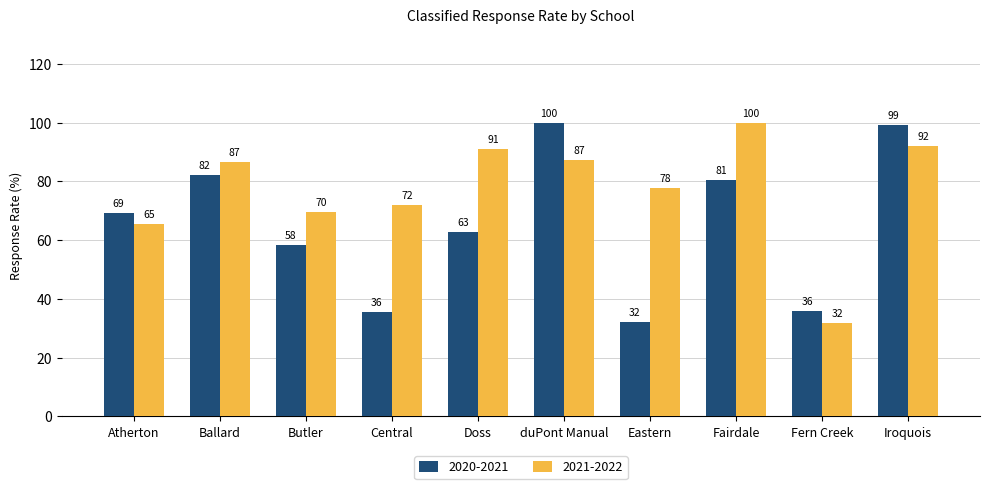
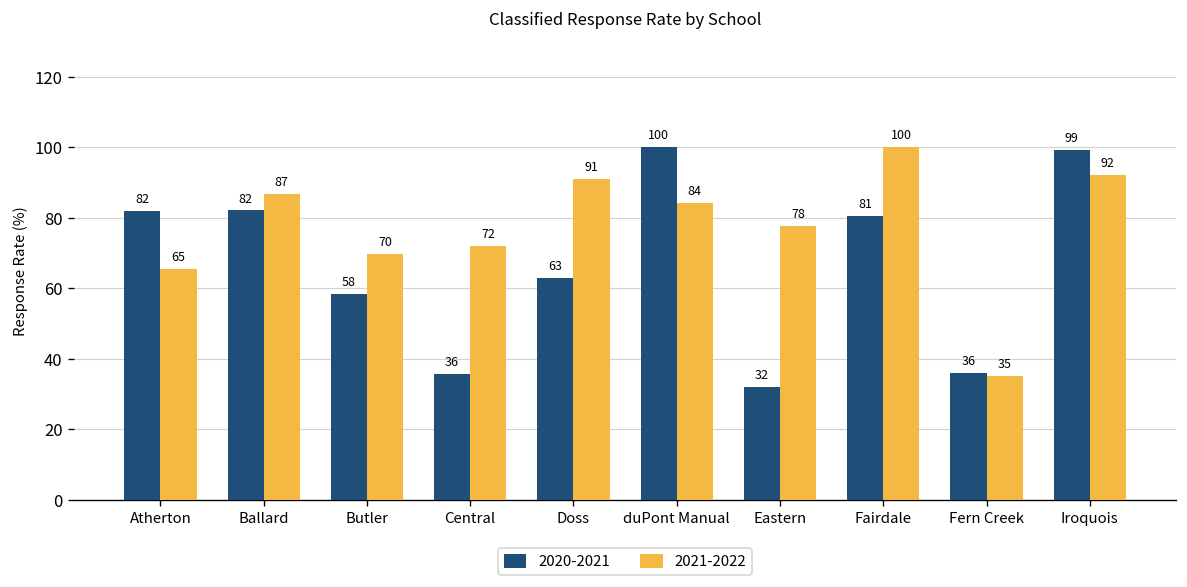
  {
    "2020-2021": {
-     "Atherton": 69,
+     "Atherton": 82,
      "Ballard": 82,
      "Butler": 58,
      "Central": 36,
      "Doss": 63,
      "duPont Manual": 100,
      "Eastern": 32,
      "Fairdale": 81,
      "Fern Creek": 36,
      "Iroquois": 99
    },
    "2021-2022": {
      "Atherton": 65,
      "Ballard": 87,
      "Butler": 70,
      "Central": 72,
      "Doss": 91,
-     "duPont Manual": 87,
+     "duPont Manual": 84,
      "Eastern": 78,
      "Fairdale": 100,
-     "Fern Creek": 32,
+     "Fern Creek": 35,
      "Iroquois": 92
    }
  }
